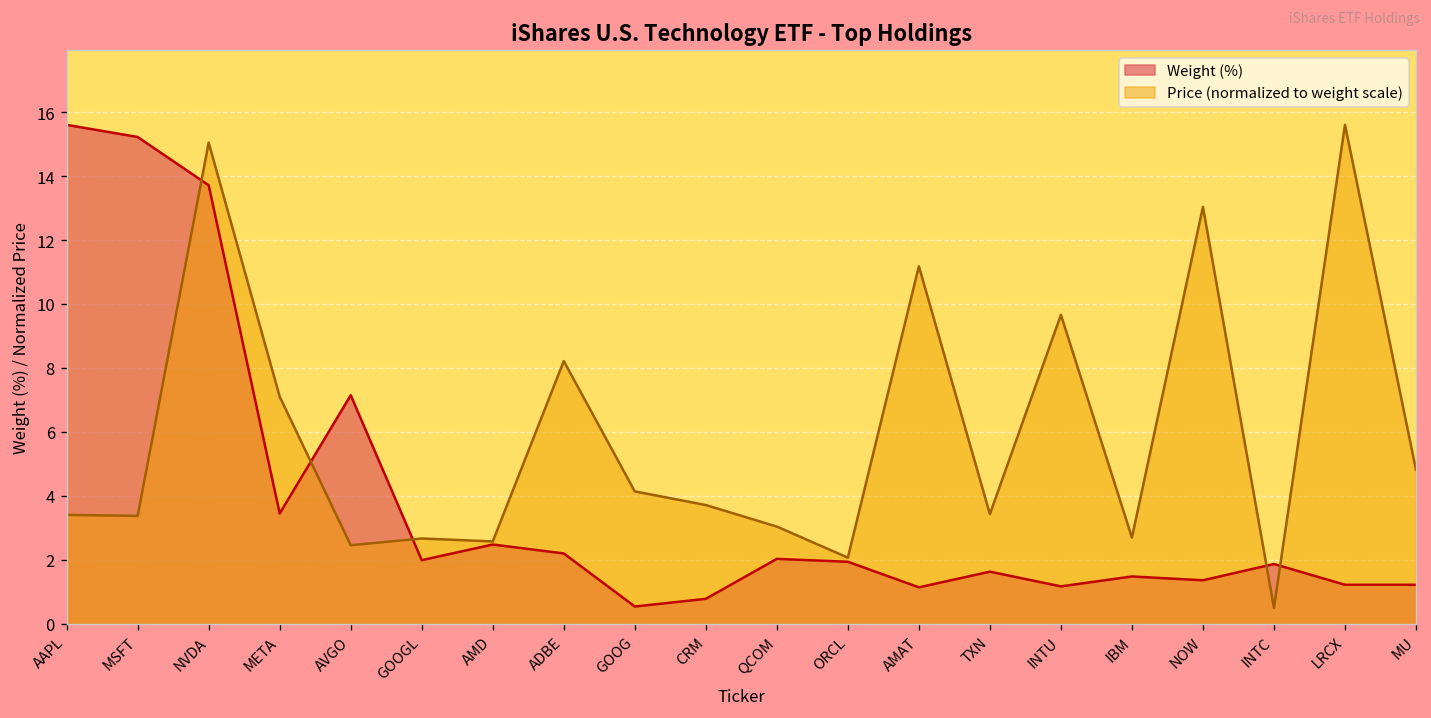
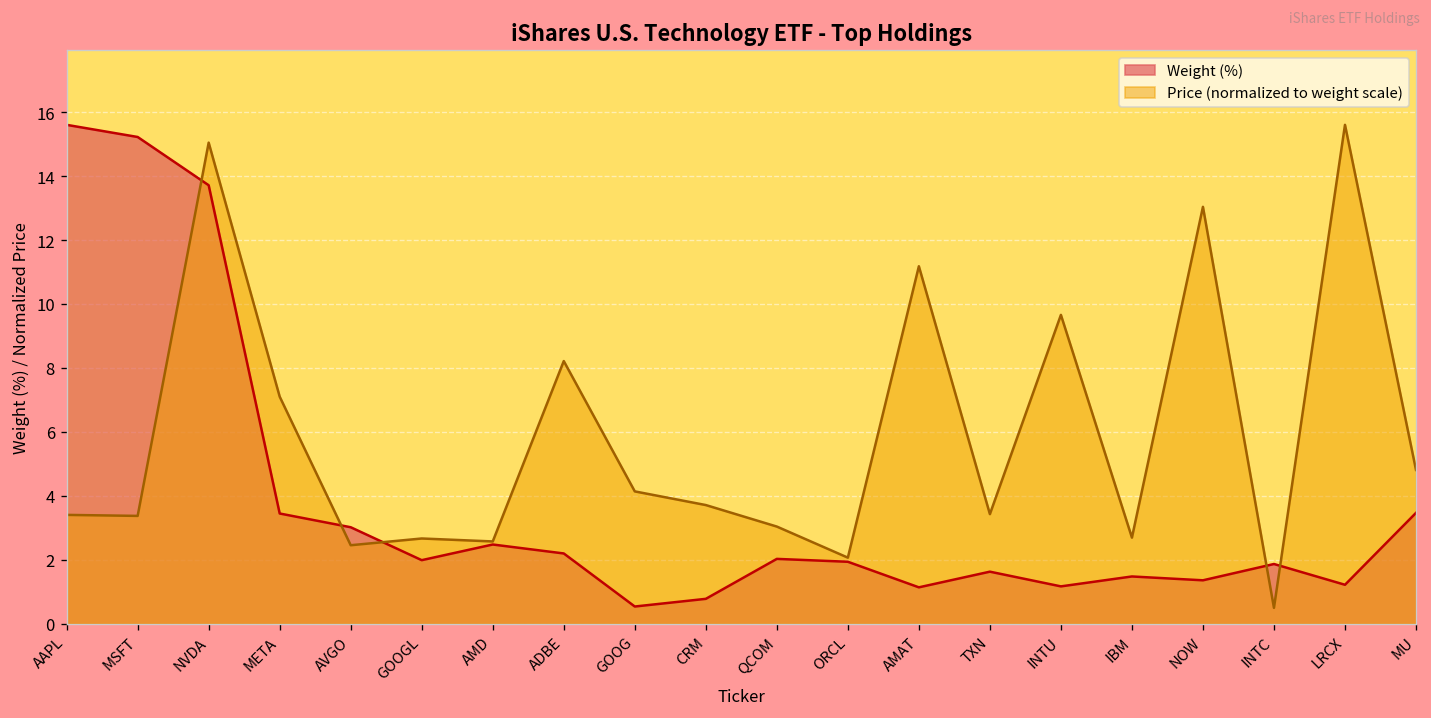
  {
    "Weight (%)": {
      "AAPL": 15.6,
      "MSFT": 15.2,
      "NVDA": 13.7,
      "META": 3.5,
-     "AVGO": 7.2,
+     "AVGO": 3.0,
      "GOOGL": 2.0,
      "ADBE": 2.2,
      "GOOG": 0.5,
      "CRM": 0.8,
      "QCOM": 2.0,
      "ORCL": 1.9,
      "AMAT": 1.1,
      "TXN": 1.6,
      "INTU": 1.2,
      "IBM": 1.5,
      "NOW": 1.4,
      "INTC": 1.9,
      "LRCX": 1.2,
-     "MU": 1.2
+     "MU": 3.5
    },
    "Price (normalized to weight scale)": {
      "AAPL": 3.4,
      "MSFT": 3.4,
      "NVDA": 15.1,
      "META": 7.1,
      "AVGO": 2.5,
      "GOOGL": 2.7,
      "ADBE": 8.2,
      "GOOG": 4.1,
      "CRM": 3.7,
      "QCOM": 3.0,
      "ORCL": 2.1,
      "AMAT": 11.2,
      "TXN": 3.4,
      "INTU": 9.7,
      "IBM": 2.7,
      "NOW": 13.0,
      "INTC": 0.5,
      "LRCX": 15.6,
      "MU": 4.8
    }
  }
